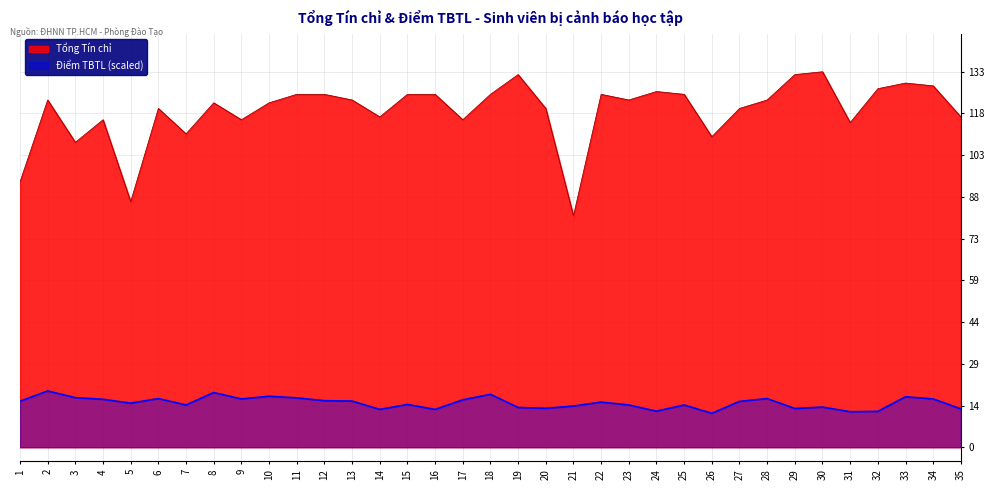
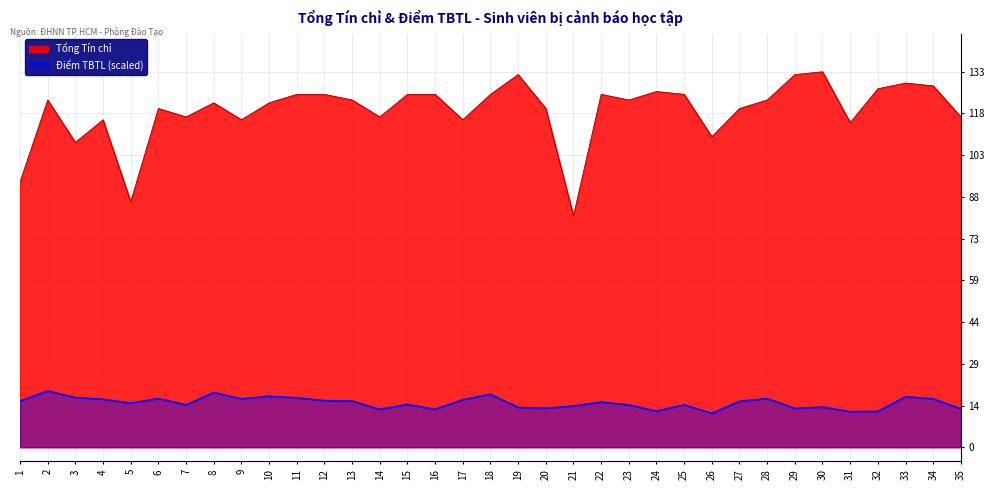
  {
    "Tổng Tín chỉ": {
      "1": 94,
      "2": 123,
      "3": 108,
      "4": 116,
      "5": 87,
      "6": 120,
-     "7": 111,
+     "7": 117,
      "8": 122,
      "9": 116,
      "10": 122,
      "11": 125,
      "12": 125,
      "13": 123,
      "14": 117,
      "15": 125,
      "16": 125,
      "17": 116,
      "18": 125,
      "19": 132,
      "20": 120,
      "21": 82,
      "22": 125,
      "23": 123,
      "24": 126,
      "25": 125,
      "26": 110,
      "27": 120,
      "28": 123,
      "29": 132,
      "30": 133,
      "31": 115,
      "32": 127,
      "33": 129,
      "34": 128,
      "35": 117
    },
    "Điểm TBTL (scaled)": {
      "1": 16,
      "2": 20,
      "3": 18,
      "4": 17,
      "5": 16,
      "6": 17,
      "7": 15,
      "8": 19,
      "9": 17,
      "10": 18,
      "11": 17,
      "12": 16,
      "13": 16,
      "14": 13,
      "15": 15,
      "16": 13,
      "17": 17,
      "18": 19,
      "19": 14,
      "20": 14,
      "21": 15,
      "22": 16,
      "23": 15,
      "24": 13,
      "25": 15,
      "26": 12,
      "27": 16,
      "28": 17,
      "29": 14,
      "30": 14,
      "31": 13,
      "32": 13,
      "33": 18,
      "34": 17,
      "35": 14
    }
  }
